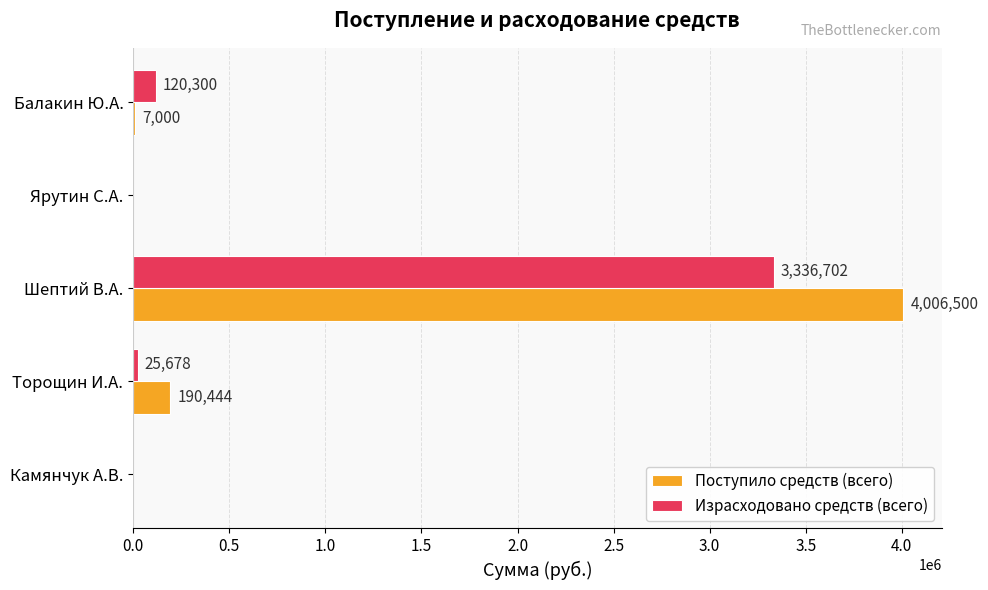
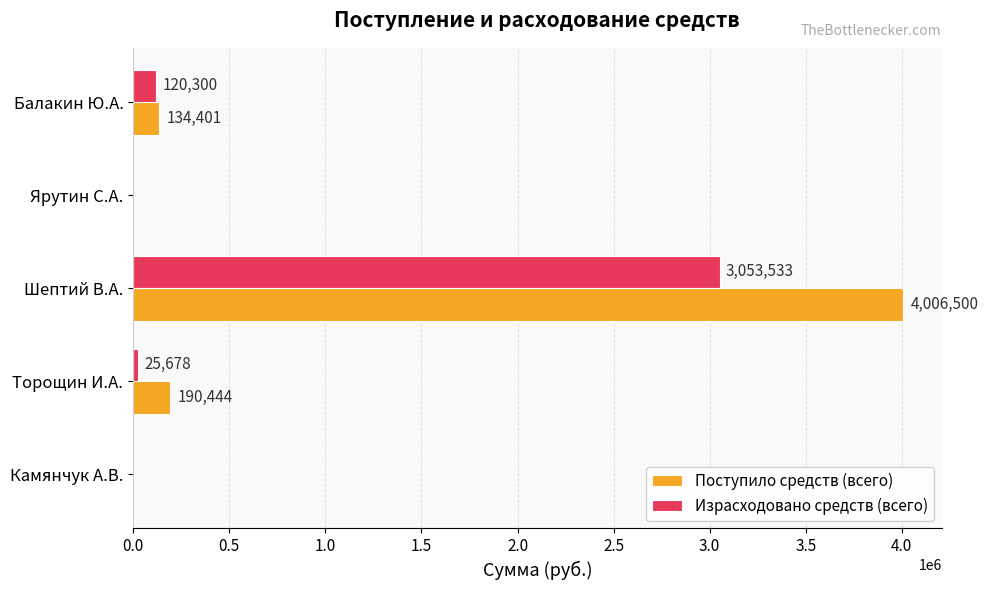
  {
    "Поступило средств (всего)": {
-     "Балакин Ю.А.": "7,000",
+     "Балакин Ю.А.": "134,401",
      "Шептий В.А.": "4,006,500",
      "Торощин И.А.": "190,444"
    },
    "Израсходовано средств (всего)": {
      "Балакин Ю.А.": "120,300",
-     "Шептий В.А.": "3,336,702",
+     "Шептий В.А.": "3,053,533",
      "Торощин И.А.": "25,678"
    }
  }
